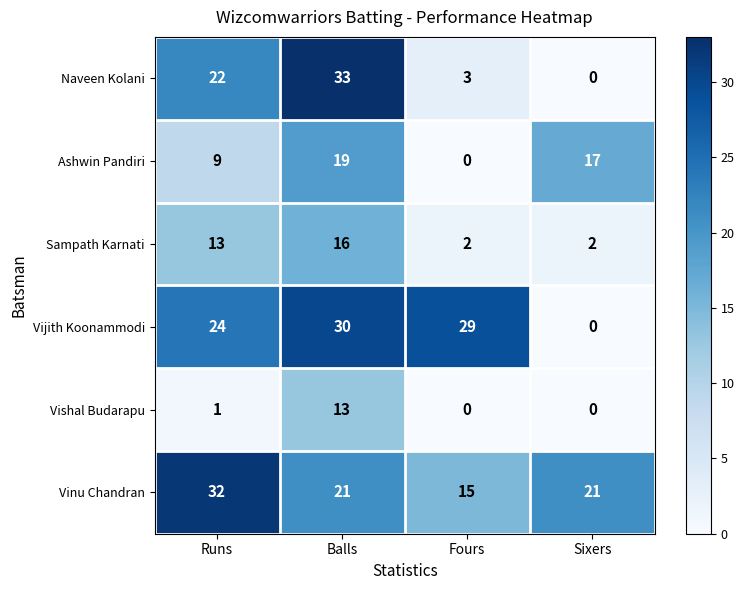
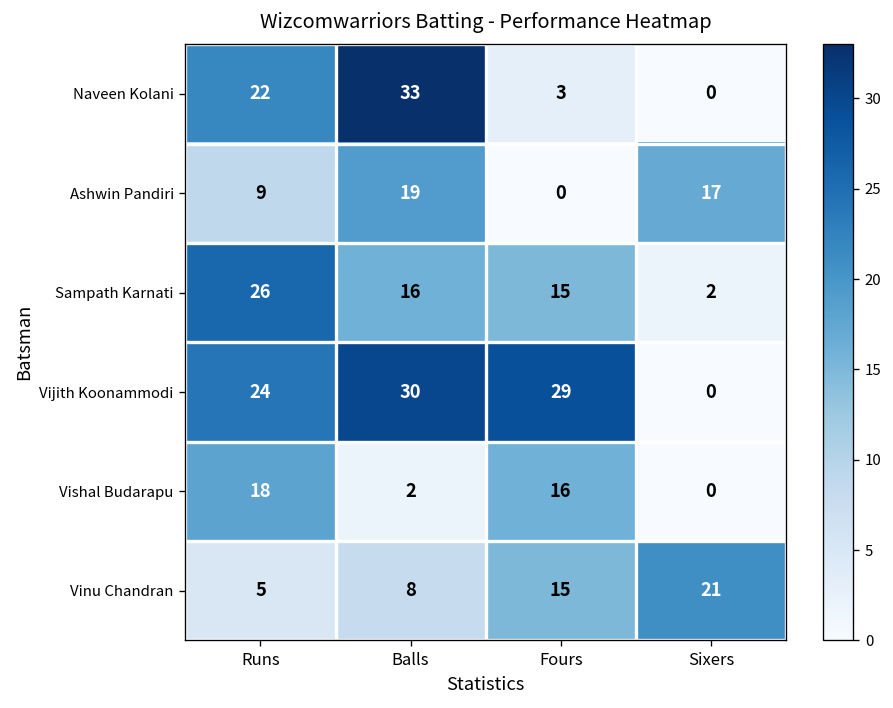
  {
    "Naveen Kolani": {
      "Runs": 22,
      "Balls": 33,
      "Fours": 3,
      "Sixers": 0
    },
    "Ashwin Pandiri": {
      "Runs": 9,
      "Balls": 19,
      "Fours": 0,
      "Sixers": 17
    },
    "Sampath Karnati": {
-     "Runs": 13,
+     "Runs": 26,
      "Balls": 16,
-     "Fours": 2,
+     "Fours": 15,
      "Sixers": 2
    },
    "Vijith Koonammodi": {
      "Runs": 24,
      "Balls": 30,
      "Fours": 29,
      "Sixers": 0
    },
    "Vishal Budarapu": {
-     "Runs": 1,
-     "Balls": 13,
-     "Fours": 0,
+     "Runs": 18,
+     "Balls": 2,
+     "Fours": 16,
      "Sixers": 0
    },
    "Vinu Chandran": {
-     "Runs": 32,
-     "Balls": 21,
+     "Runs": 5,
+     "Balls": 8,
      "Fours": 15,
      "Sixers": 21
    }
  }
